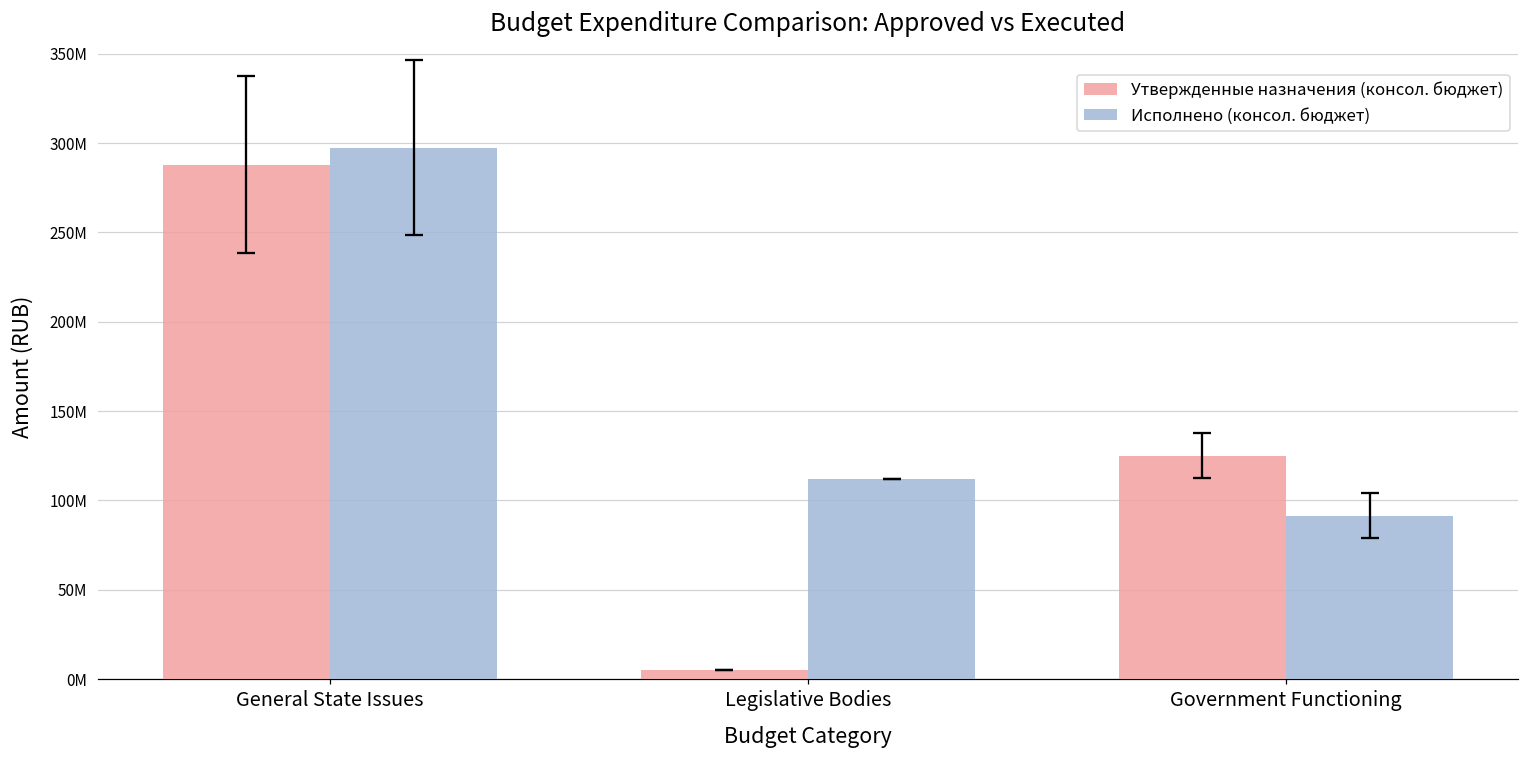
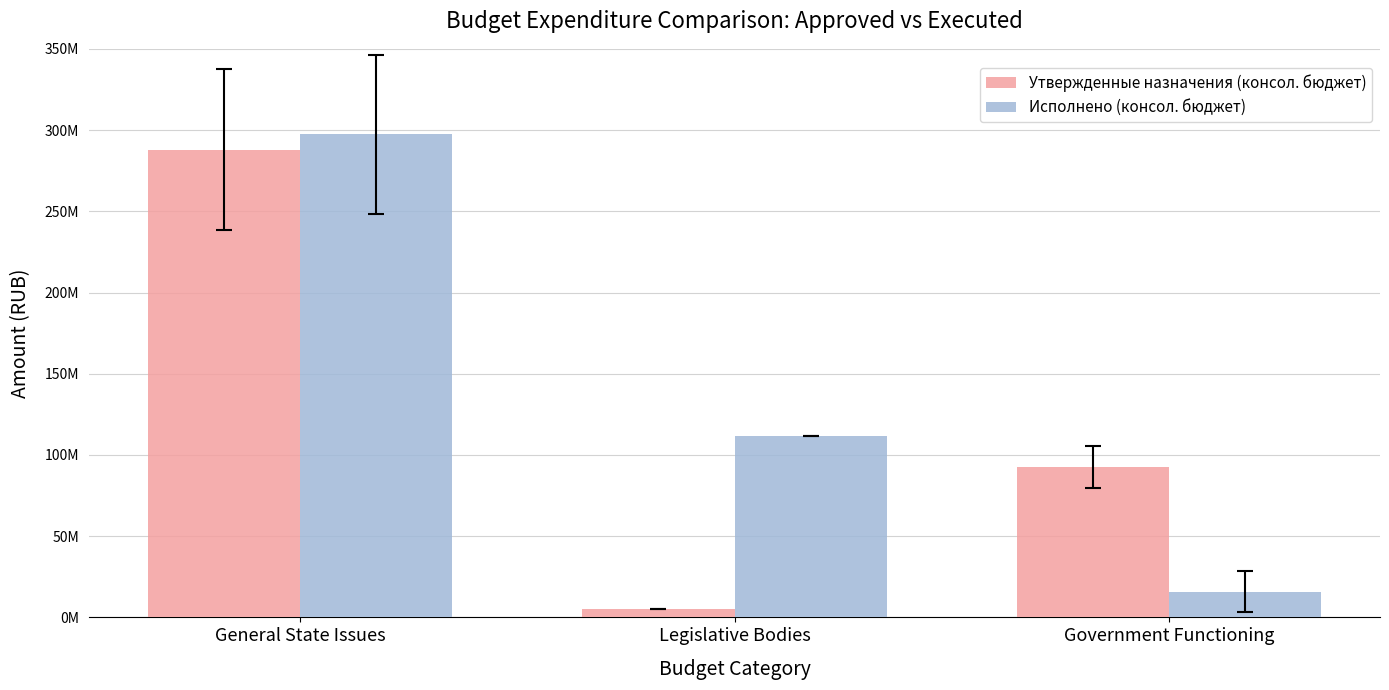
  {
    "Утвержденные назначения (консол. бюджет)": {
      "General State Issues": 288000000,
      "Legislative Bodies": 5000000,
-     "Government Functioning": 125000000
+     "Government Functioning": 93000000
    },
    "Исполнено (консол. бюджет)": {
      "General State Issues": 297000000,
      "Legislative Bodies": 112000000,
-     "Government Functioning": 91000000
+     "Government Functioning": 16000000
    }
  }
